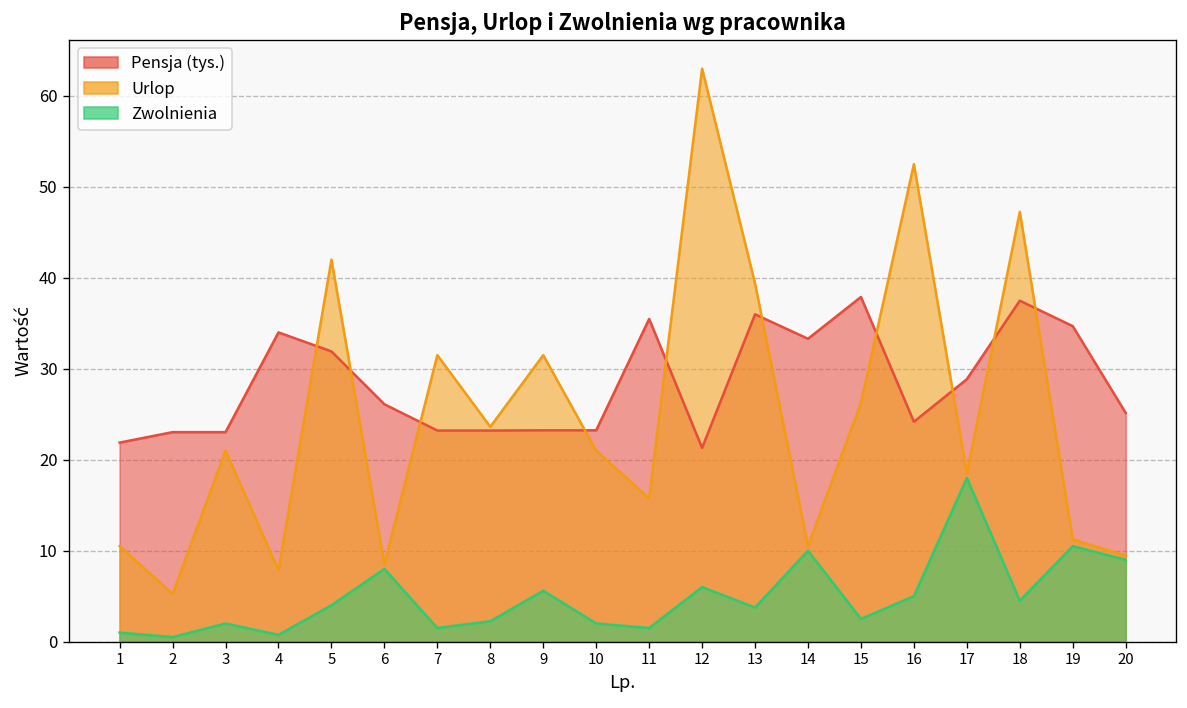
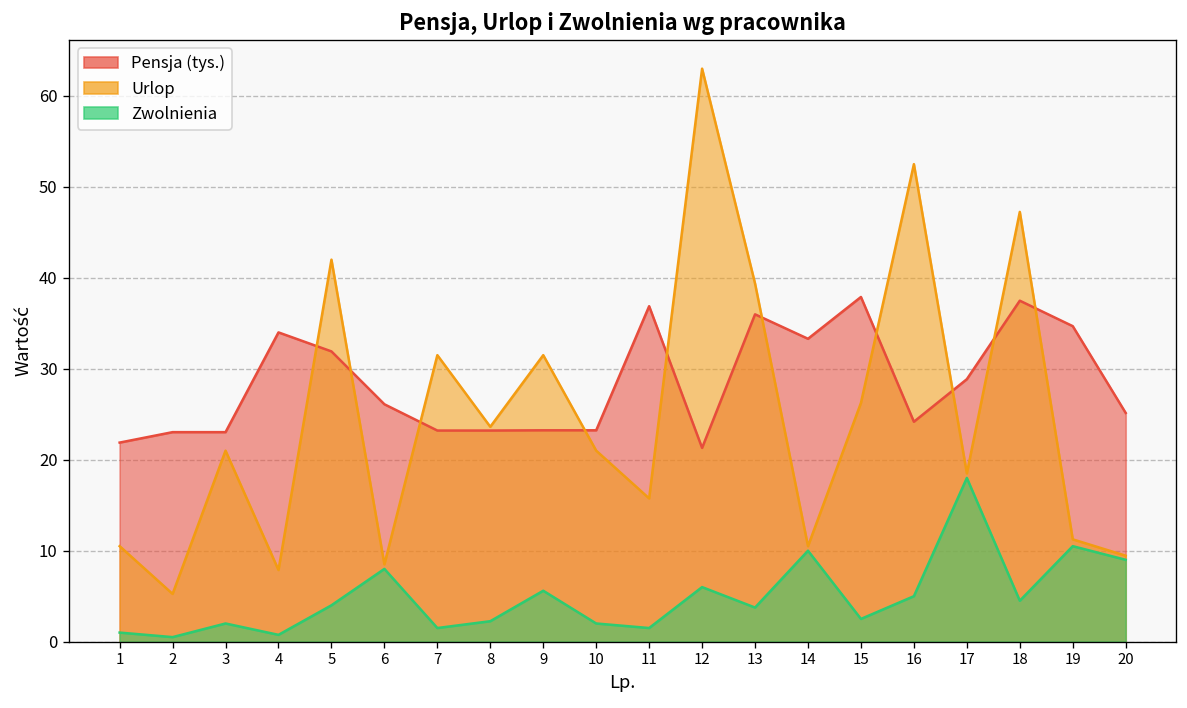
  {
    "Pensja (tys.)": {
      "1": 22,
      "2": 23,
      "3": 23,
      "4": 34,
      "5": 32,
      "6": 26,
      "7": 23,
      "8": 23,
      "9": 23,
      "10": 23,
-     "11": 35,
+     "11": 37,
      "12": 21,
      "13": 36,
      "14": 33,
      "15": 38,
      "16": 24,
      "17": 29,
      "18": 37,
      "19": 35,
      "20": 25
    },
    "Urlop": {
      "1": 11,
      "2": 5,
      "3": 21,
      "4": 8,
      "5": 42,
      "6": 9,
      "7": 32,
      "8": 24,
      "9": 32,
      "10": 21,
      "11": 16,
      "12": 63,
      "13": 39,
      "14": 11,
      "15": 26,
      "16": 53,
      "17": 19,
      "18": 47,
      "19": 11,
      "20": 9
    },
    "Zwolnienia": {
      "1": 1,
      "2": 1,
      "3": 2,
      "4": 1,
      "5": 4,
      "6": 8,
      "7": 2,
      "8": 2,
      "9": 6,
      "10": 2,
      "11": 2,
      "12": 6,
      "13": 4,
      "14": 10,
      "15": 3,
      "16": 5,
      "17": 18,
      "18": 5,
      "19": 11,
      "20": 9
    }
  }
